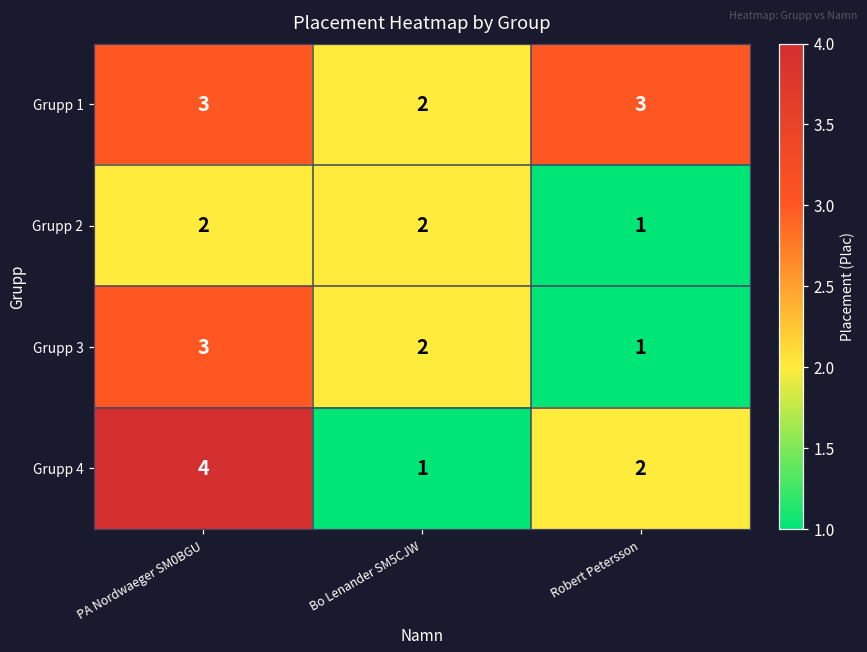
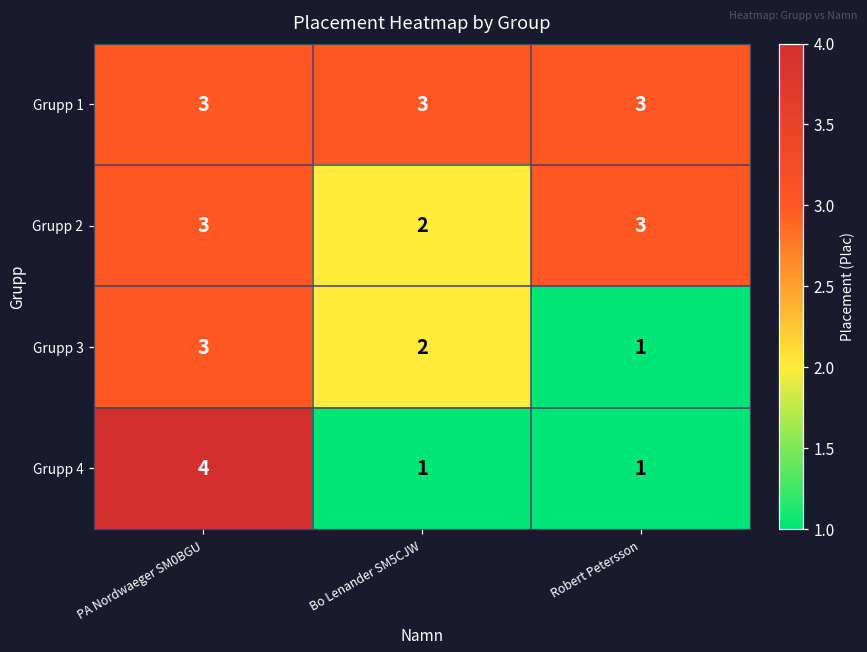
  {
    "Grupp 1": {
      "PA Nordwaeger SM0BGU": 3,
-     "Bo Lenander SM5CJW": 2,
+     "Bo Lenander SM5CJW": 3,
      "Robert Petersson": 3
    },
    "Grupp 2": {
-     "PA Nordwaeger SM0BGU": 2,
+     "PA Nordwaeger SM0BGU": 3,
      "Bo Lenander SM5CJW": 2,
-     "Robert Petersson": 1
+     "Robert Petersson": 3
    },
    "Grupp 3": {
      "PA Nordwaeger SM0BGU": 3,
      "Bo Lenander SM5CJW": 2,
      "Robert Petersson": 1
    },
    "Grupp 4": {
      "PA Nordwaeger SM0BGU": 4,
      "Bo Lenander SM5CJW": 1,
-     "Robert Petersson": 2
+     "Robert Petersson": 1
    }
  }
